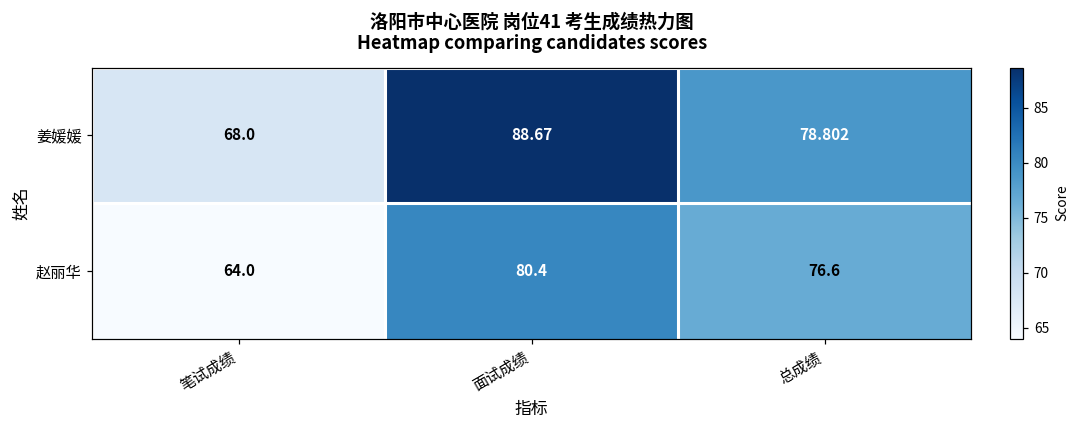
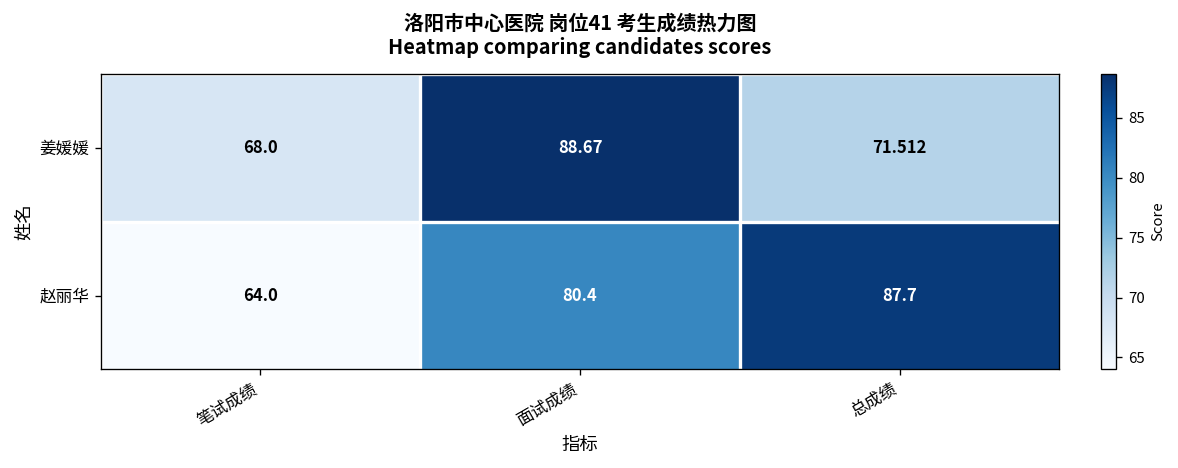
  {
    "姜媛媛": {
      "笔试成绩": 68.0,
      "面试成绩": 88.67,
-     "总成绩": 78.802
+     "总成绩": 71.512
    },
    "赵丽华": {
      "笔试成绩": 64.0,
      "面试成绩": 80.4,
-     "总成绩": 76.6
+     "总成绩": 87.7
    }
  }
